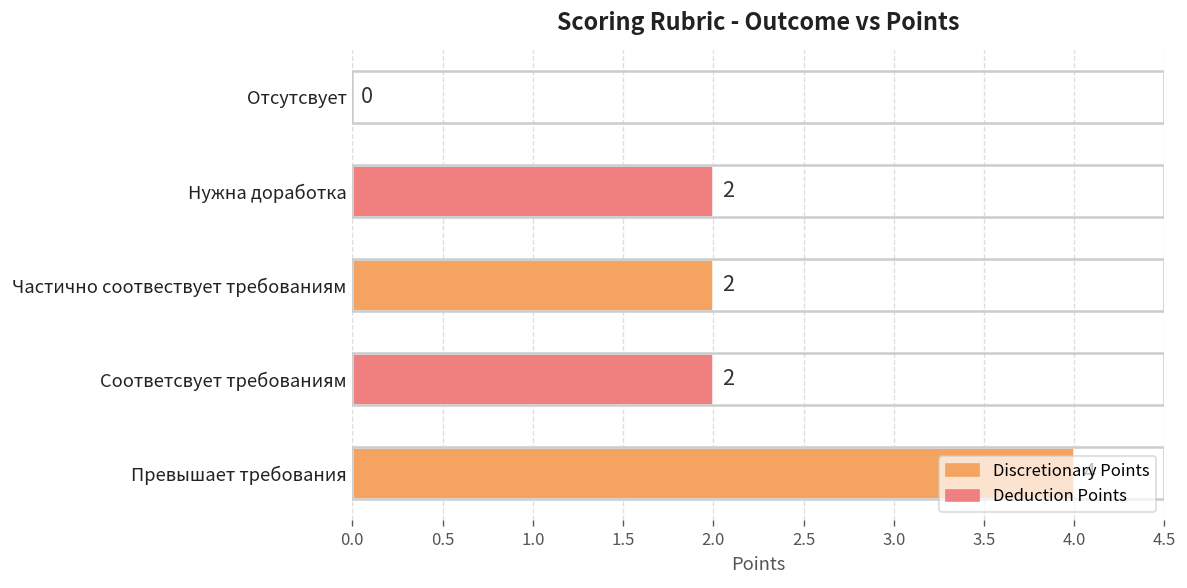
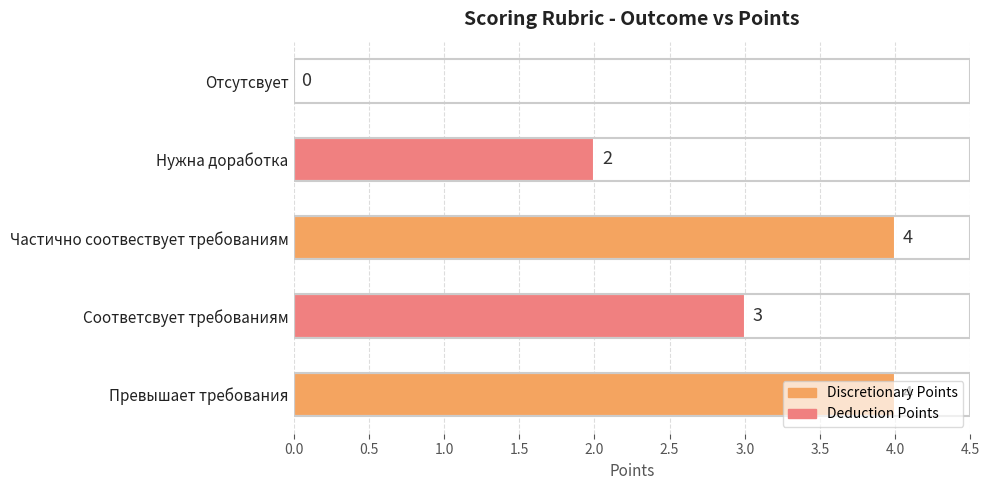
  {
    "Отсутсвует": 0,
    "Нужна доработка": 2,
-   "Частично соотвествует требованиям": 2,
-   "Соответсвует требованиям": 2
+   "Частично соотвествует требованиям": 4,
+   "Соответсвует требованиям": 3
  }
